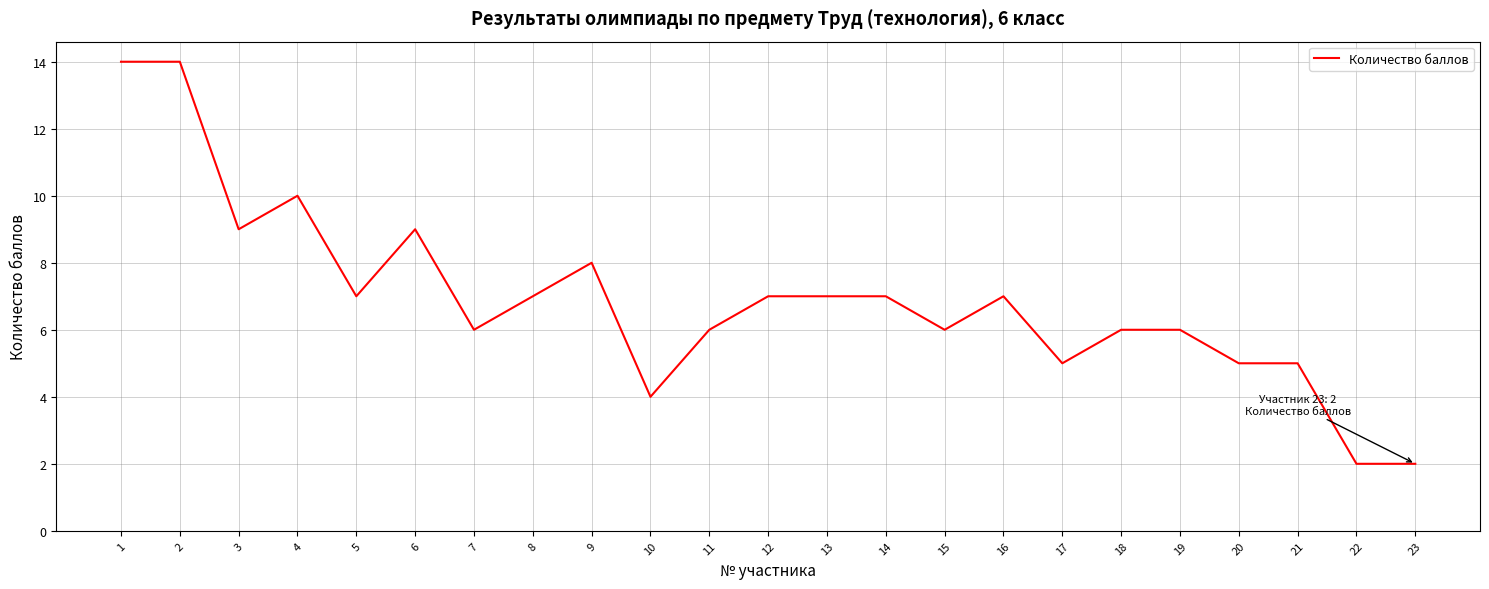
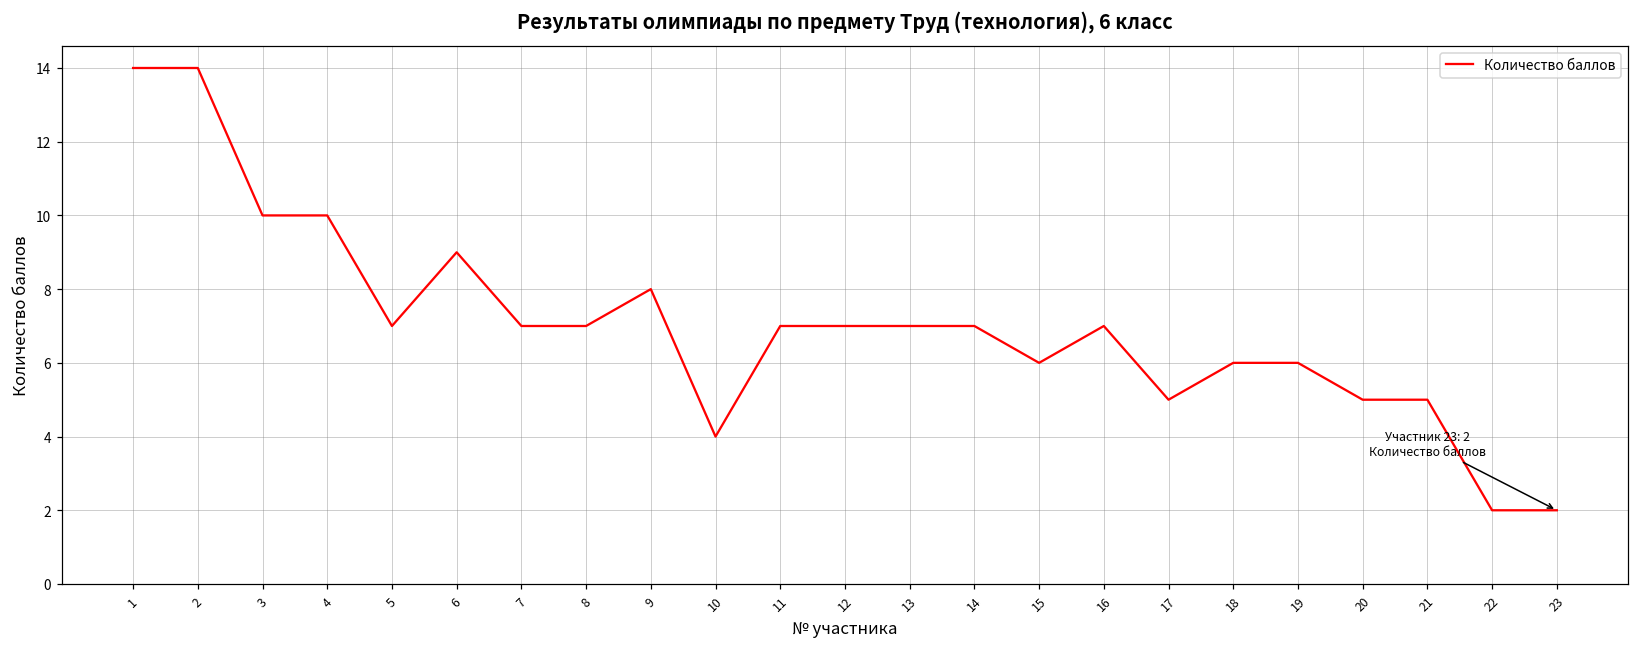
  {
    "1": 14,
    "2": 14,
-   "3": 9,
+   "3": 10,
    "4": 10,
    "5": 7,
    "6": 9,
-   "7": 6,
+   "7": 7,
    "8": 7,
    "9": 8,
    "10": 4,
-   "11": 6,
+   "11": 7,
    "12": 7,
    "13": 7,
    "14": 7,
    "15": 6,
    "16": 7,
    "17": 5,
    "18": 6,
    "19": 6,
    "20": 5,
    "21": 5,
    "23": 2
  }
